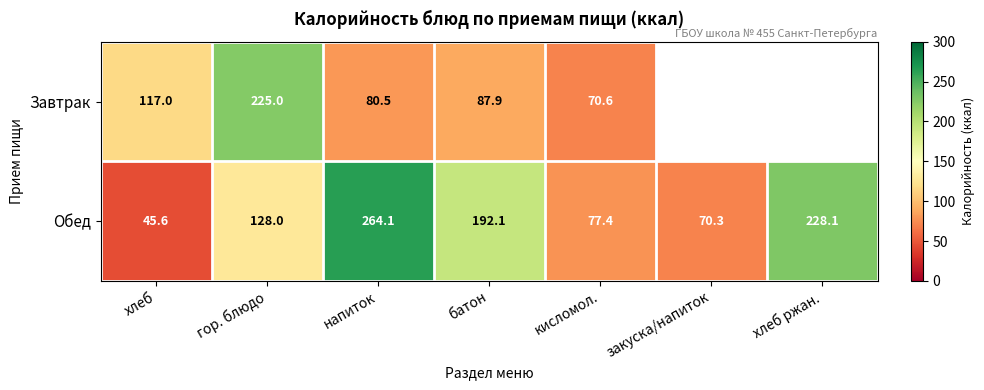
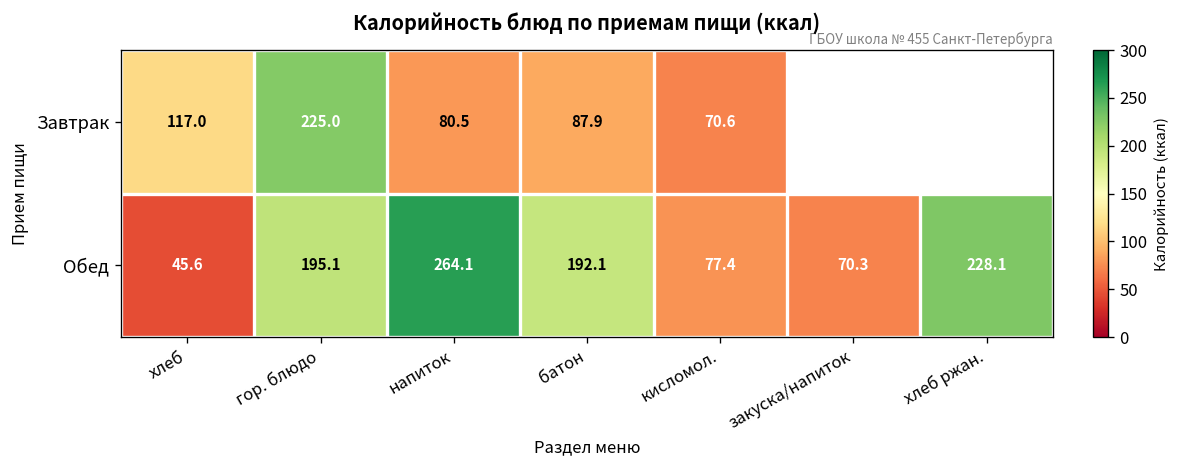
  {
    "Завтрак": {
      "хлеб": 117.0,
      "гор. блюдо": 225.0,
      "напиток": 80.5,
      "батон": 87.9,
      "кисломол.": 70.6
    },
    "Обед": {
      "хлеб": 45.6,
-     "гор. блюдо": 128.0,
+     "гор. блюдо": 195.1,
      "напиток": 264.1,
      "батон": 192.1,
      "кисломол.": 77.4,
      "закуска/напиток": 70.3,
      "хлеб ржан.": 228.1
    }
  }
